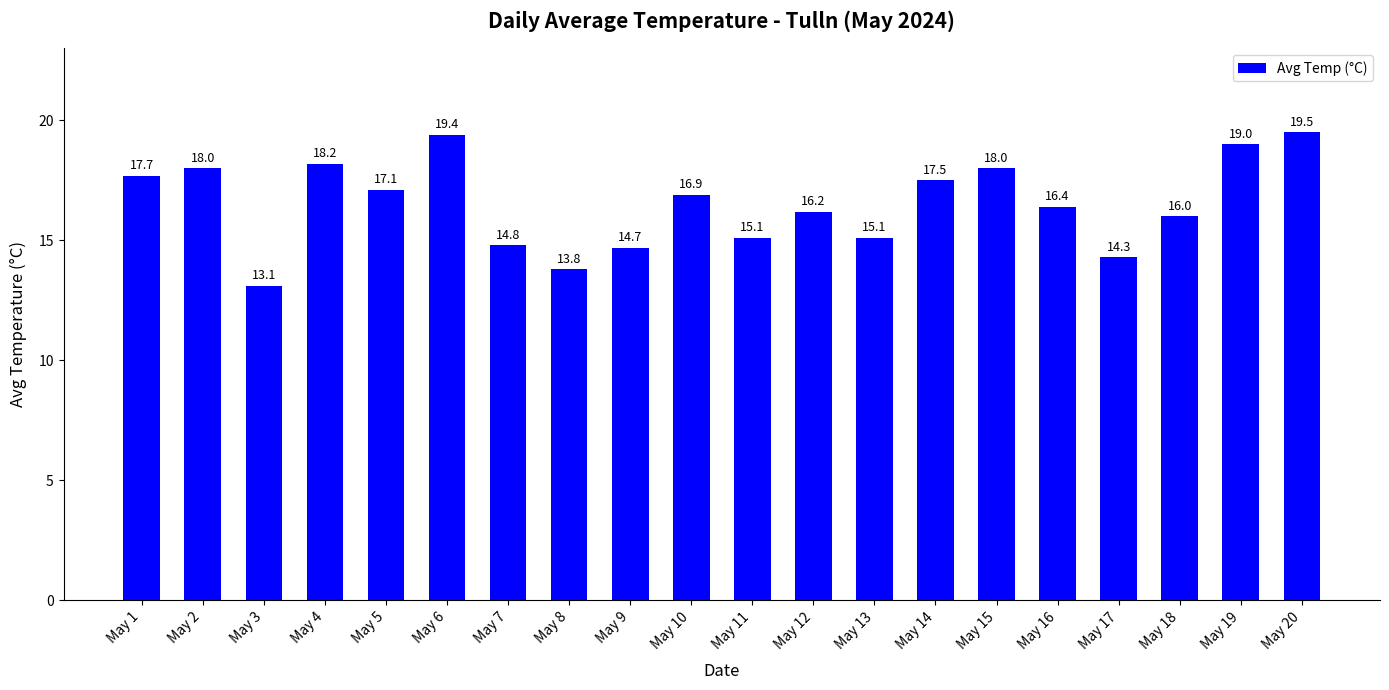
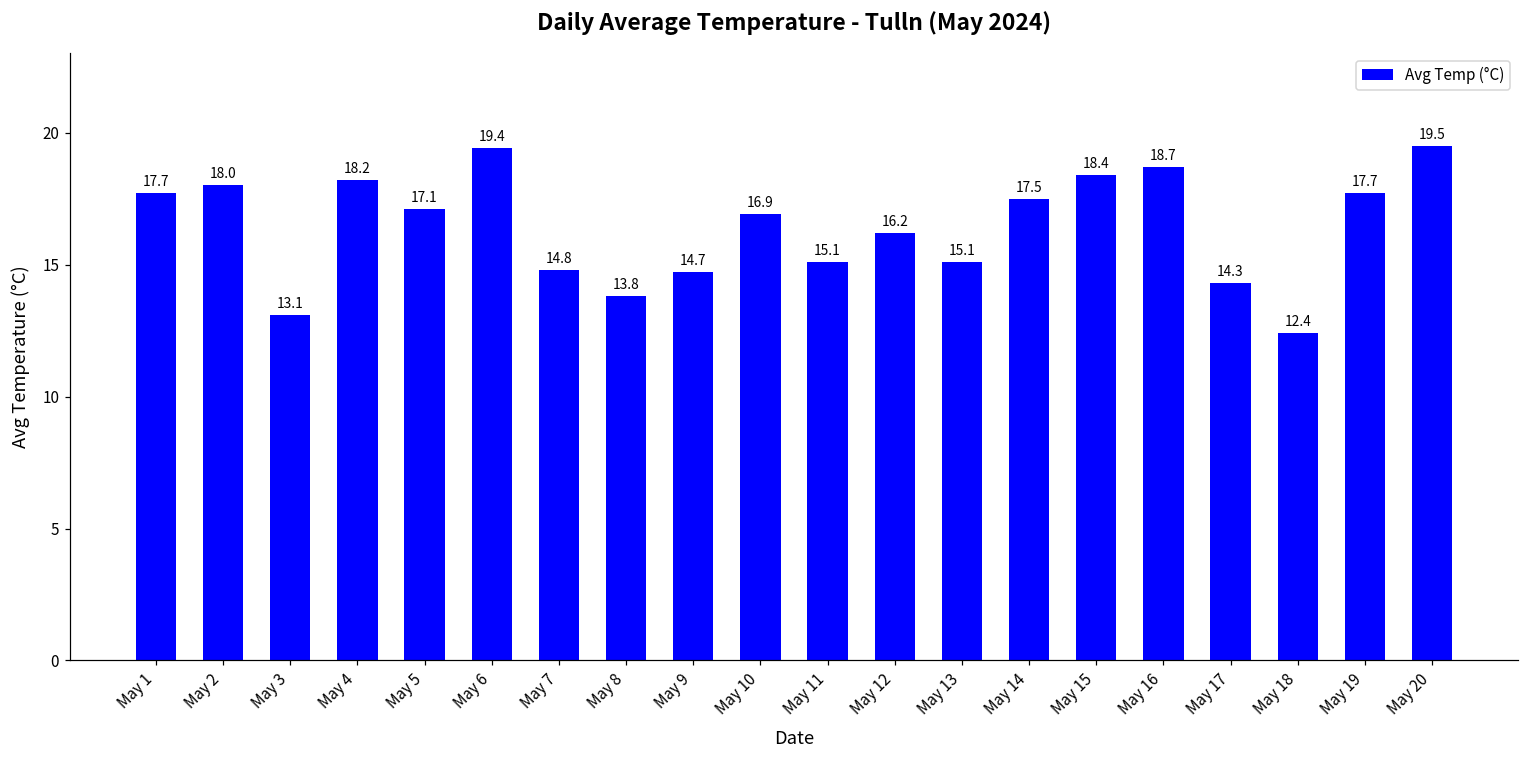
  {
    "May 1": 17.7,
    "May 2": 18.0,
    "May 3": 13.1,
    "May 4": 18.2,
    "May 5": 17.1,
    "May 6": 19.4,
    "May 7": 14.8,
    "May 8": 13.8,
    "May 9": 14.7,
    "May 10": 16.9,
    "May 11": 15.1,
    "May 12": 16.2,
    "May 13": 15.1,
    "May 14": 17.5,
-   "May 15": 18.0,
-   "May 16": 16.4,
+   "May 15": 18.4,
+   "May 16": 18.7,
    "May 17": 14.3,
-   "May 18": 16.0,
-   "May 19": 19.0,
+   "May 18": 12.4,
+   "May 19": 17.7,
    "May 20": 19.5
  }
